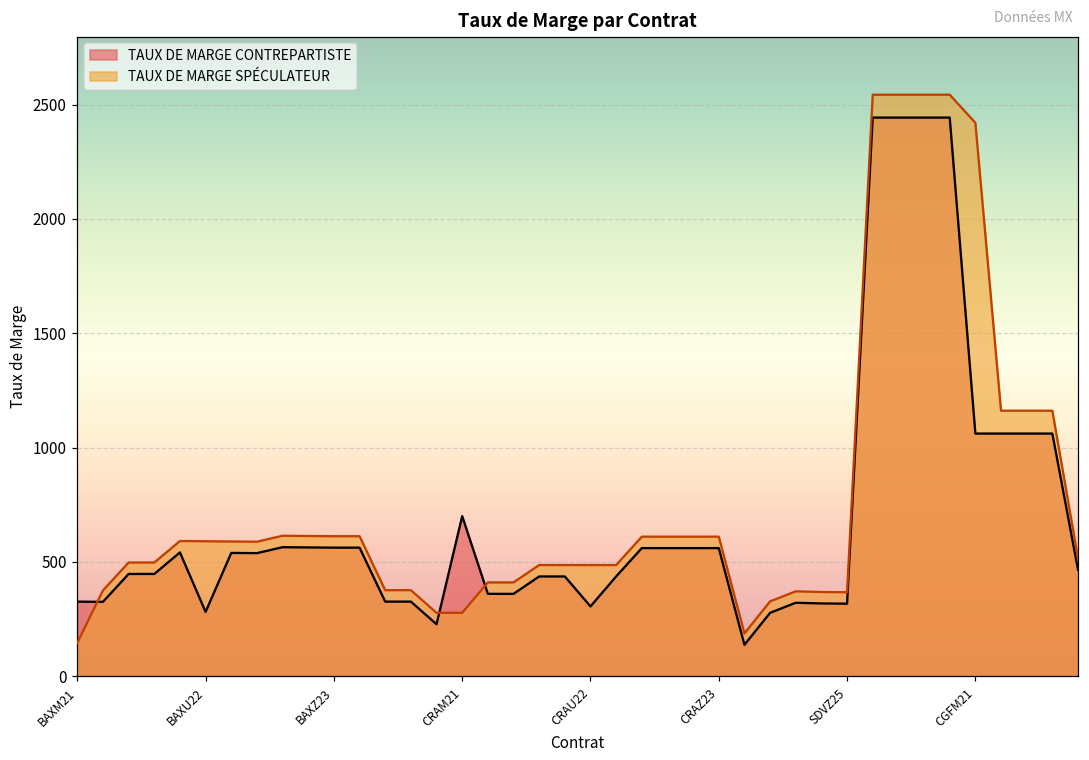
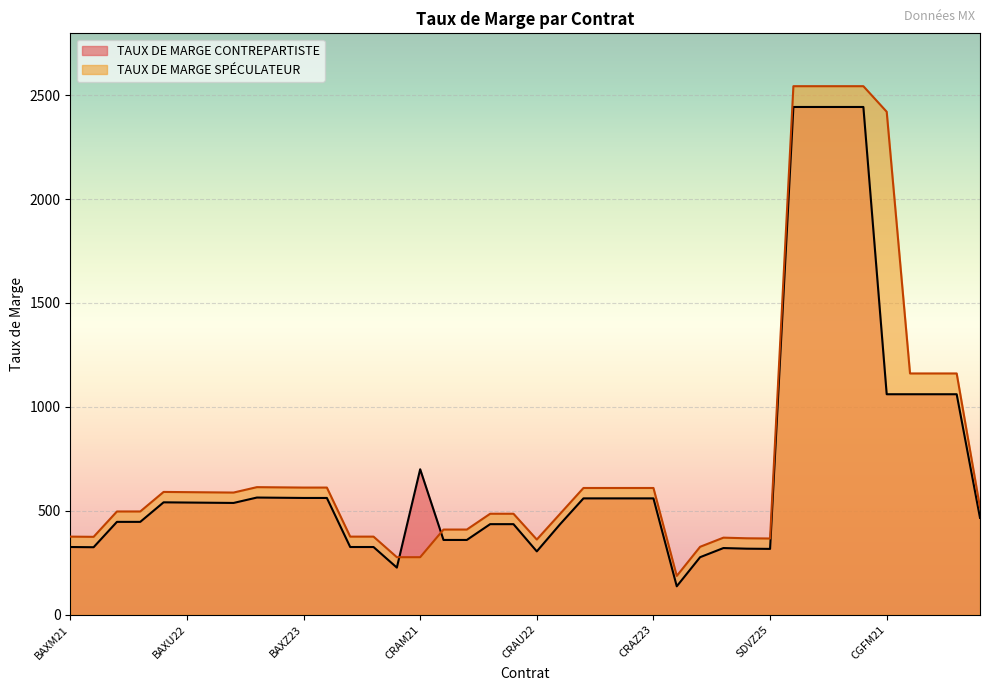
  {
    "TAUX DE MARGE CONTREPARTISTE": {
      "BAXM21": 330,
-     "BAXU22": 280,
+     "BAXU22": 540,
      "BAXZ23": 560,
      "CRAM21": 700,
      "CRAU22": 310,
      "CRAZ23": 560,
      "SDVZ25": 320,
      "CGFM21": 1060
    },
    "TAUX DE MARGE SPÉCULATEUR": {
-     "BAXM21": 150,
+     "BAXM21": 380,
      "BAXU22": 590,
      "BAXZ23": 610,
      "CRAM21": 280,
-     "CRAU22": 490,
+     "CRAU22": 360,
      "CRAZ23": 610,
      "SDVZ25": 370,
      "CGFM21": 2420
    }
  }
